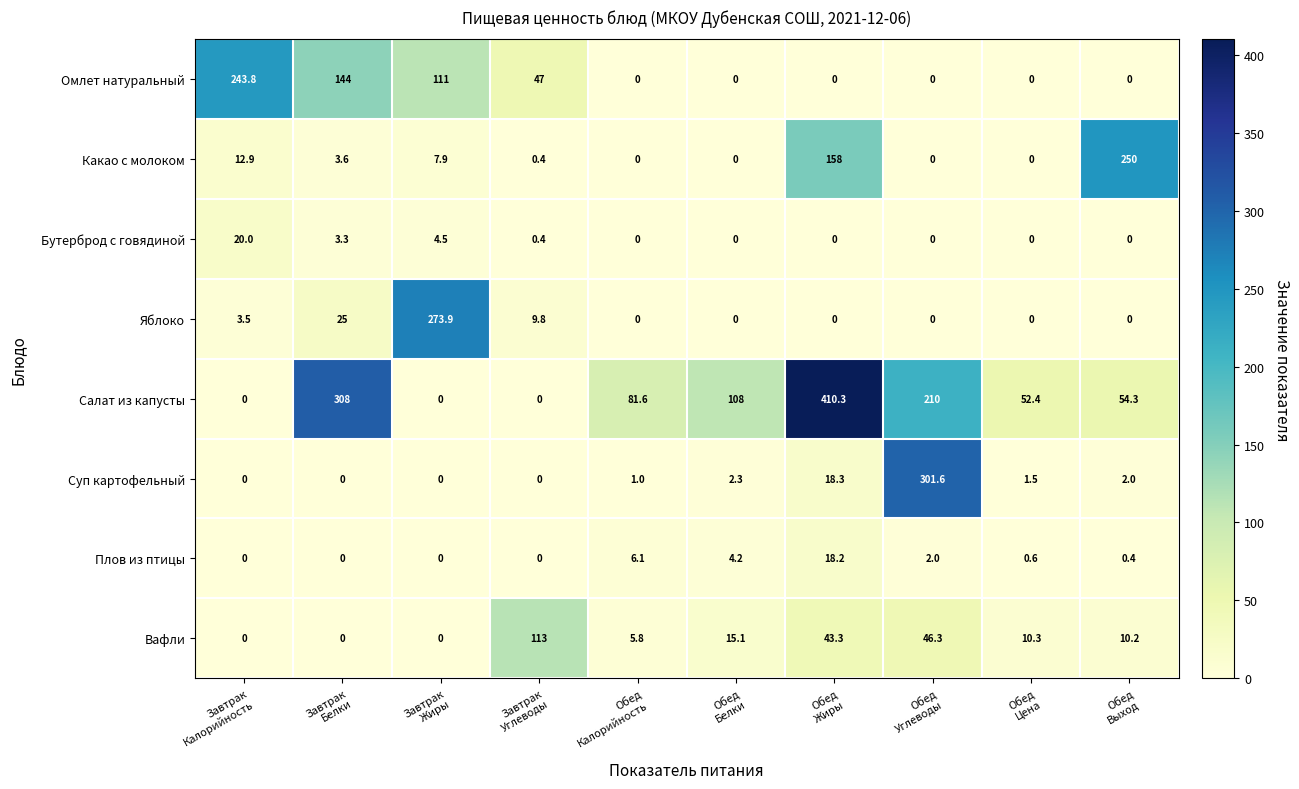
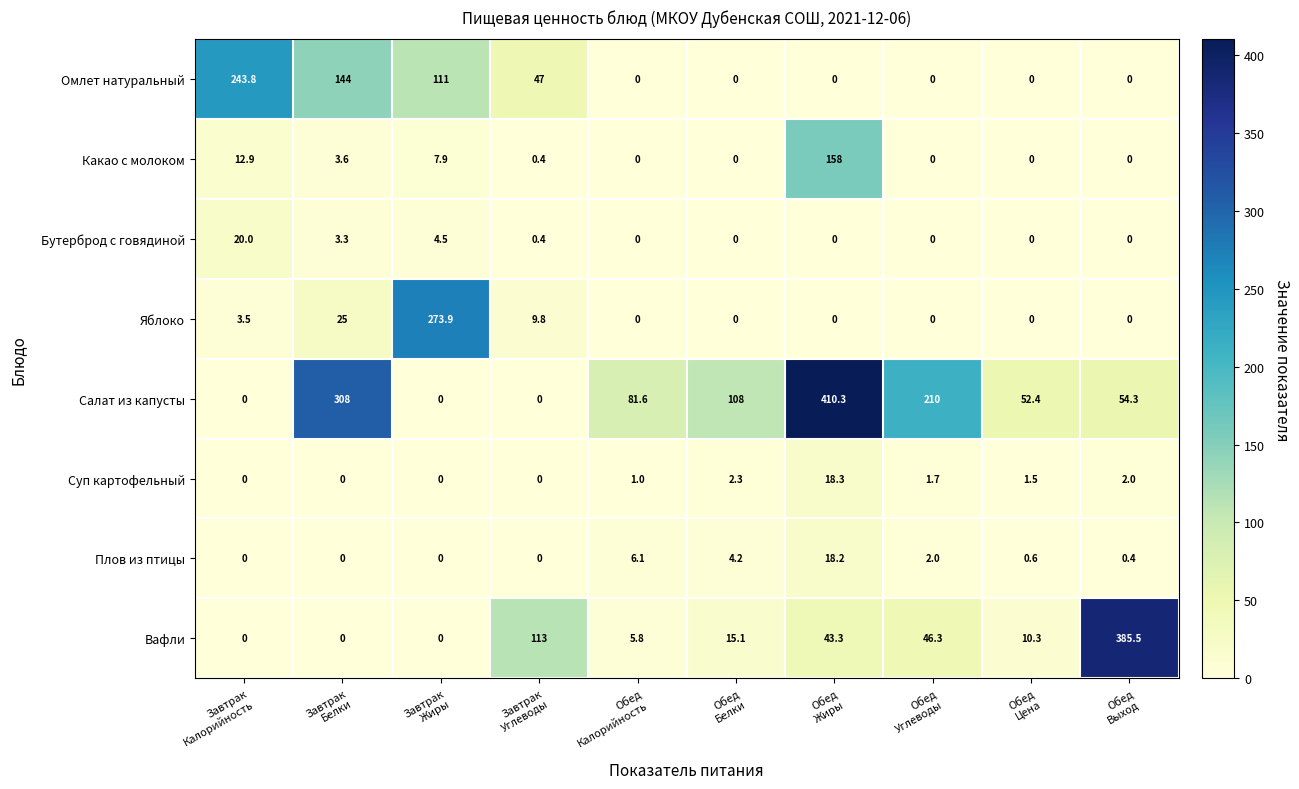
  {
    "Омлет натуральный": {
      "Завтрак Калорийность": 243.8,
      "Завтрак Белки": 144,
      "Завтрак Жиры": 111,
      "Завтрак Углеводы": 47,
      "Обед Калорийность": 0,
      "Обед Белки": 0,
      "Обед Жиры": 0,
      "Обед Углеводы": 0,
      "Обед Цена": 0,
      "Обед Выход": 0
    },
    "Какао с молоком": {
      "Завтрак Калорийность": 12.9,
      "Завтрак Белки": 3.6,
      "Завтрак Жиры": 7.9,
      "Завтрак Углеводы": 0.4,
      "Обед Калорийность": 0,
      "Обед Белки": 0,
      "Обед Жиры": 158,
      "Обед Углеводы": 0,
      "Обед Цена": 0,
-     "Обед Выход": 250
+     "Обед Выход": 0
    },
    "Бутерброд с говядиной": {
      "Завтрак Калорийность": 20.0,
      "Завтрак Белки": 3.3,
      "Завтрак Жиры": 4.5,
      "Завтрак Углеводы": 0.4,
      "Обед Калорийность": 0,
      "Обед Белки": 0,
      "Обед Жиры": 0,
      "Обед Углеводы": 0,
      "Обед Цена": 0,
      "Обед Выход": 0
    },
    "Яблоко": {
      "Завтрак Калорийность": 3.5,
      "Завтрак Белки": 25,
      "Завтрак Жиры": 273.9,
      "Завтрак Углеводы": 9.8,
      "Обед Калорийность": 0,
      "Обед Белки": 0,
      "Обед Жиры": 0,
      "Обед Углеводы": 0,
      "Обед Цена": 0,
      "Обед Выход": 0
    },
    "Салат из капусты": {
      "Завтрак Калорийность": 0,
      "Завтрак Белки": 308,
      "Завтрак Жиры": 0,
      "Завтрак Углеводы": 0,
      "Обед Калорийность": 81.6,
      "Обед Белки": 108,
      "Обед Жиры": 410.3,
      "Обед Углеводы": 210,
      "Обед Цена": 52.4,
      "Обед Выход": 54.3
    },
    "Суп картофельный": {
      "Завтрак Калорийность": 0,
      "Завтрак Белки": 0,
      "Завтрак Жиры": 0,
      "Завтрак Углеводы": 0,
      "Обед Калорийность": 1.0,
      "Обед Белки": 2.3,
      "Обед Жиры": 18.3,
-     "Обед Углеводы": 301.6,
+     "Обед Углеводы": 1.7,
      "Обед Цена": 1.5,
      "Обед Выход": 2.0
    },
    "Плов из птицы": {
      "Завтрак Калорийность": 0,
      "Завтрак Белки": 0,
      "Завтрак Жиры": 0,
      "Завтрак Углеводы": 0,
      "Обед Калорийность": 6.1,
      "Обед Белки": 4.2,
      "Обед Жиры": 18.2,
      "Обед Углеводы": 2.0,
      "Обед Цена": 0.6,
      "Обед Выход": 0.4
    },
    "Вафли": {
      "Завтрак Калорийность": 0,
      "Завтрак Белки": 0,
      "Завтрак Жиры": 0,
      "Завтрак Углеводы": 113,
      "Обед Калорийность": 5.8,
      "Обед Белки": 15.1,
      "Обед Жиры": 43.3,
      "Обед Углеводы": 46.3,
      "Обед Цена": 10.3,
-     "Обед Выход": 10.2
+     "Обед Выход": 385.5
    }
  }
